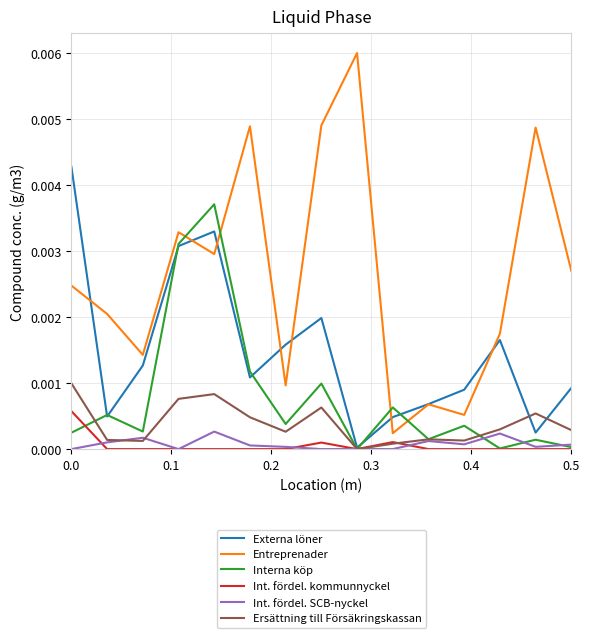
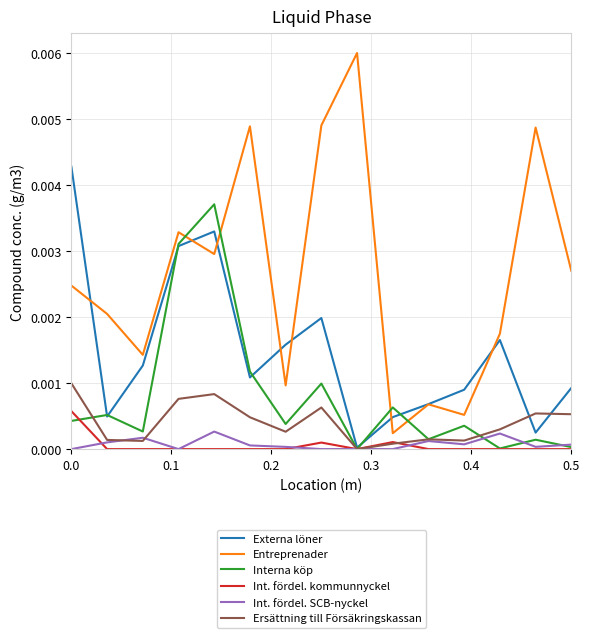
  {
    "Externa löner": {
      "0.0": 0.0043,
      "0.5": 0.0009
    },
    "Entreprenader": {
      "0.0": 0.0025,
      "0.5": 0.0027
    },
    "Interna köp": {
-     "0.0": 0.0002
+     "0.0": 0.0004
    },
    "Int. fördel. kommunnyckel": {
      "0.0": 0.0006
    },
    "Int. fördel. SCB-nyckel": {
      "0.0": 0.0000
    },
    "Ersättning till Försäkringskassan": {
      "0.0": 0.0010,
-     "0.5": 0.0003
+     "0.5": 0.0005
    }
  }
